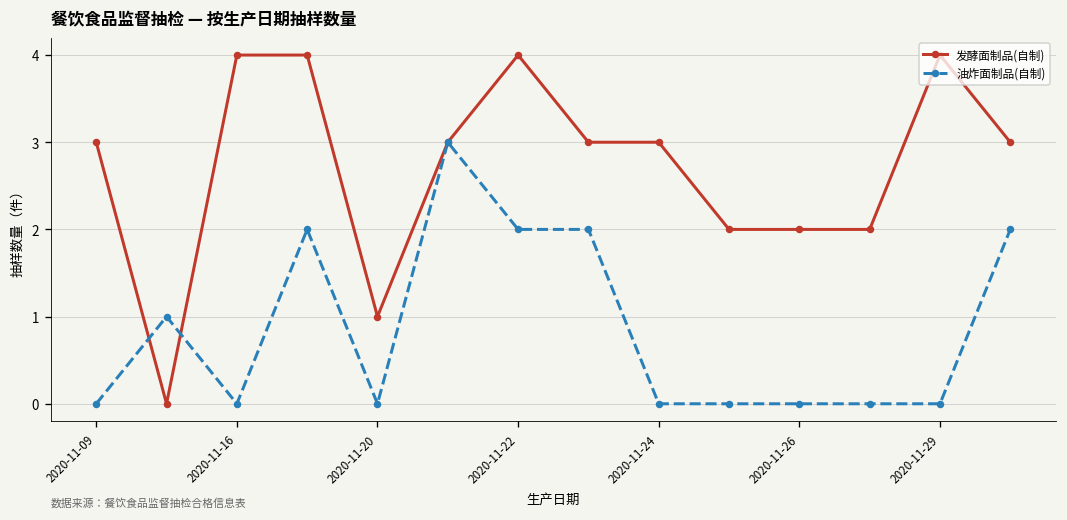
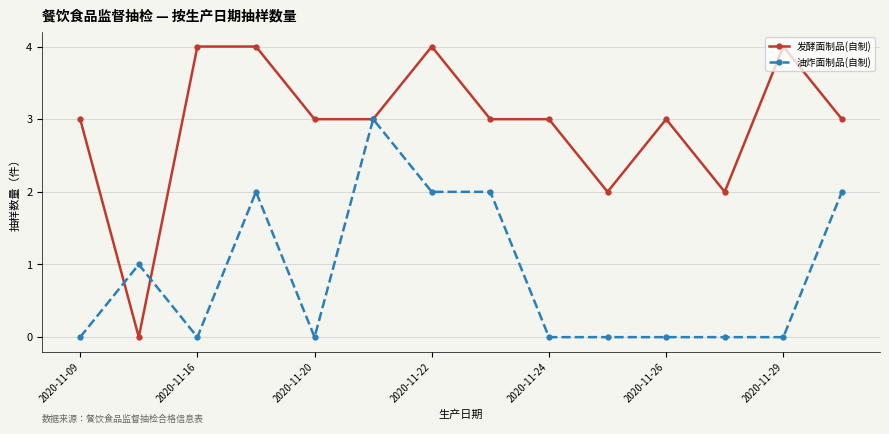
  {
    "发酵面制品(自制)": {
      "2020-11-09": 3,
      "2020-11-16": 4,
-     "2020-11-20": 1,
+     "2020-11-20": 3,
      "2020-11-22": 4,
      "2020-11-24": 3,
-     "2020-11-26": 2
+     "2020-11-26": 3
    },
    "油炸面制品(自制)": {
      "2020-11-09": 0,
      "2020-11-16": 0,
      "2020-11-20": 0,
      "2020-11-22": 2,
      "2020-11-24": 0,
      "2020-11-26": 0,
      "2020-11-29": 0
    }
  }
